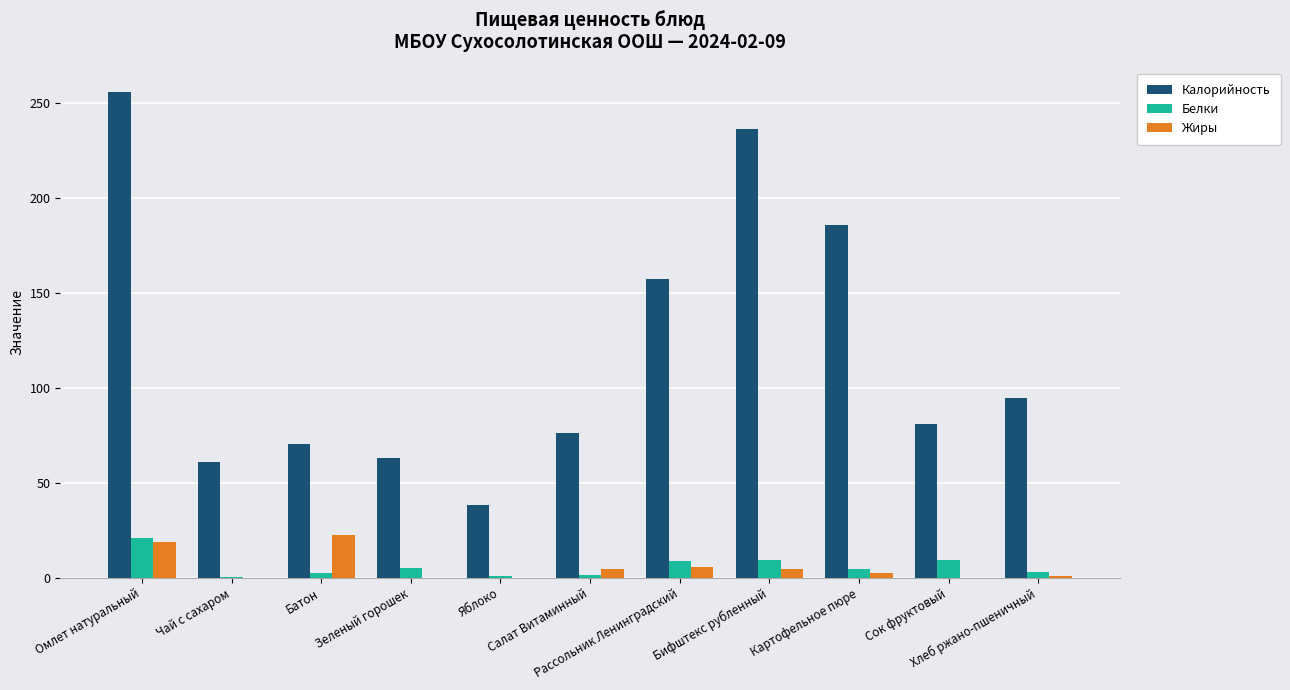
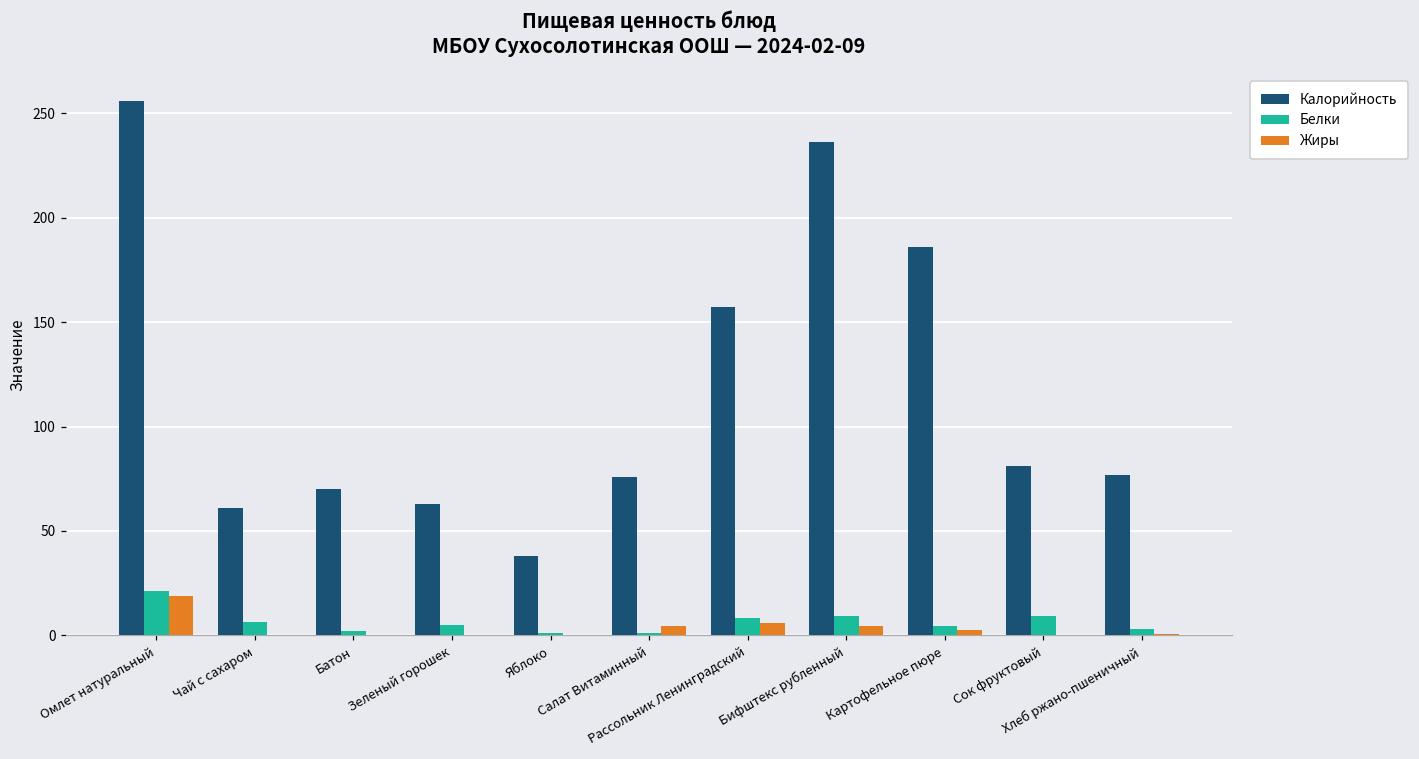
  {
    "Калорийность": {
      "Омлет натуральный": 256,
      "Чай с сахаром": 61,
      "Батон": 70,
      "Зеленый горошек": 63,
      "Яблоко": 38,
      "Салат Витаминный": 76,
      "Рассольник Ленинградский": 157,
      "Бифштекс рубленный": 237,
      "Картофельное пюре": 186,
      "Сок фруктовый": 81,
-     "Хлеб ржано-пшеничный": 94
+     "Хлеб ржано-пшеничный": 77
    },
    "Белки": {
      "Омлет натуральный": 21,
-     "Чай с сахаром": 0,
+     "Чай с сахаром": 7,
      "Батон": 2,
      "Зеленый горошек": 5,
      "Рассольник Ленинградский": 9,
      "Бифштекс рубленный": 10,
      "Картофельное пюре": 4,
      "Сок фруктовый": 9,
      "Хлеб ржано-пшеничный": 3
    },
    "Жиры": {
      "Омлет натуральный": 19,
      "Чай с сахаром": 0,
-     "Батон": 22,
+     "Батон": 0,
      "Зеленый горошек": 0,
      "Яблоко": 0,
      "Салат Витаминный": 5,
      "Рассольник Ленинградский": 6,
      "Бифштекс рубленный": 5,
      "Картофельное пюре": 2,
      "Сок фруктовый": 0
    }
  }
